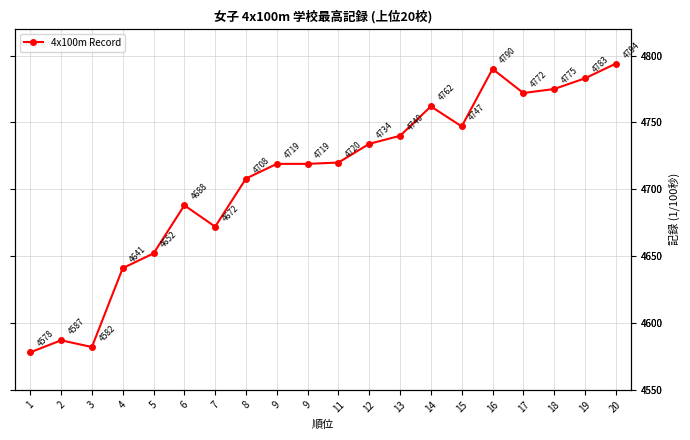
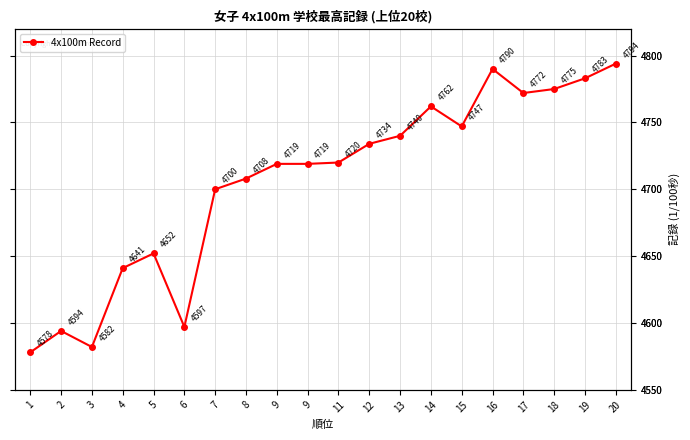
  {
    "1": 4578,
-   "2": 4587,
+   "2": 4594,
    "3": 4582,
    "4": 4641,
    "5": 4652,
-   "6": 4688,
-   "7": 4672,
+   "6": 4597,
+   "7": 4700,
    "8": 4708,
    "11": 4720,
    "12": 4734,
    "13": 4740,
    "14": 4762,
    "15": 4747,
    "16": 4790,
    "17": 4772,
    "18": 4775,
    "19": 4783,
    "20": 4794
  }
